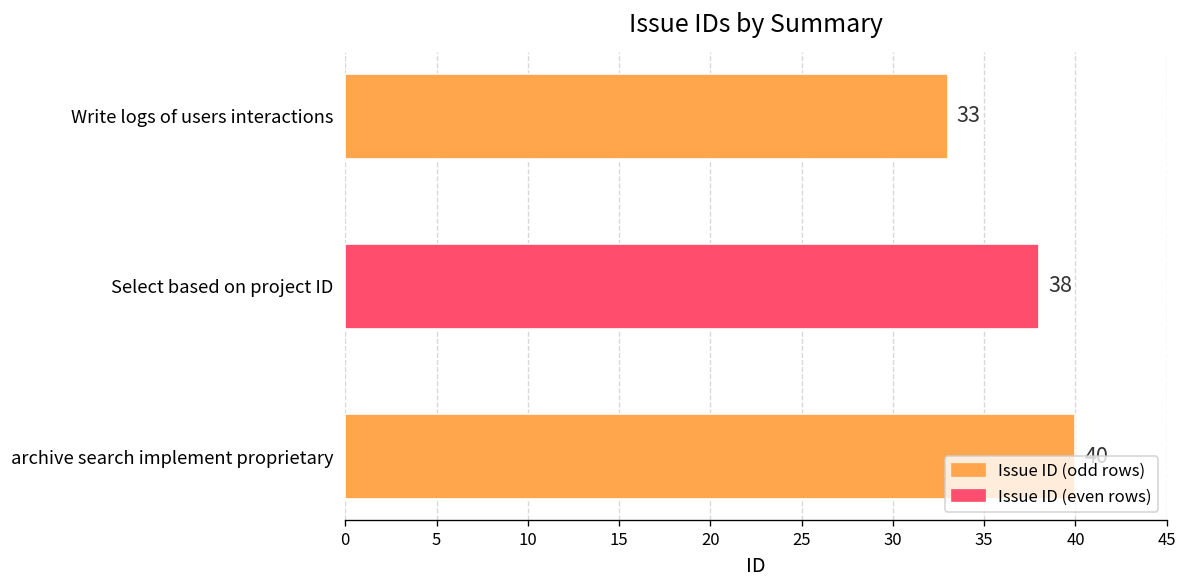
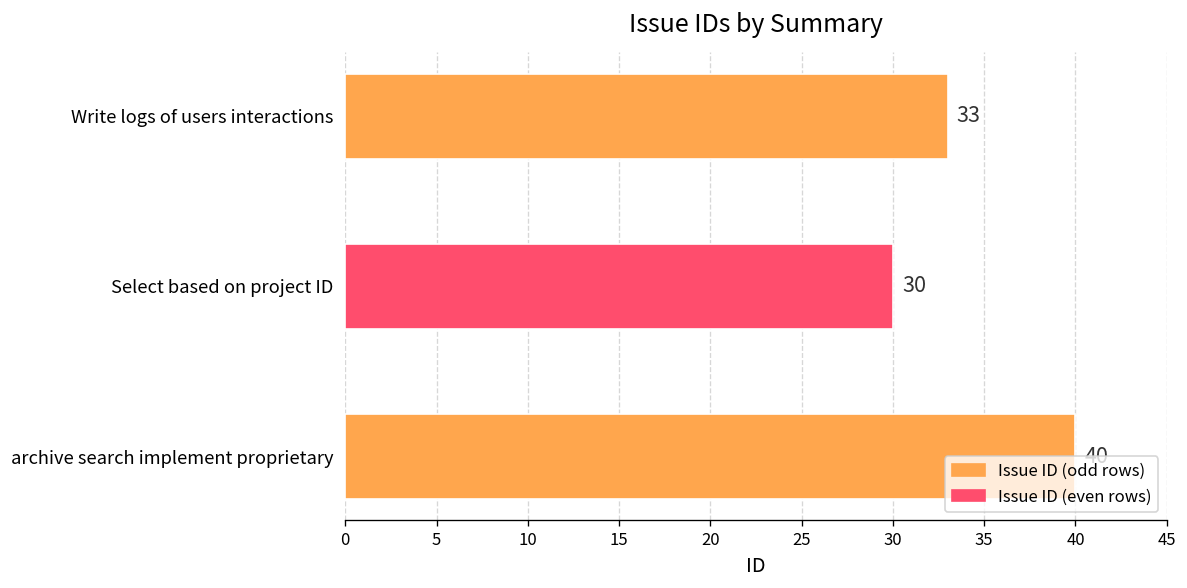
  {
    "Write logs of users interactions": 33,
-   "Select based on project ID": 38
+   "Select based on project ID": 30
  }
